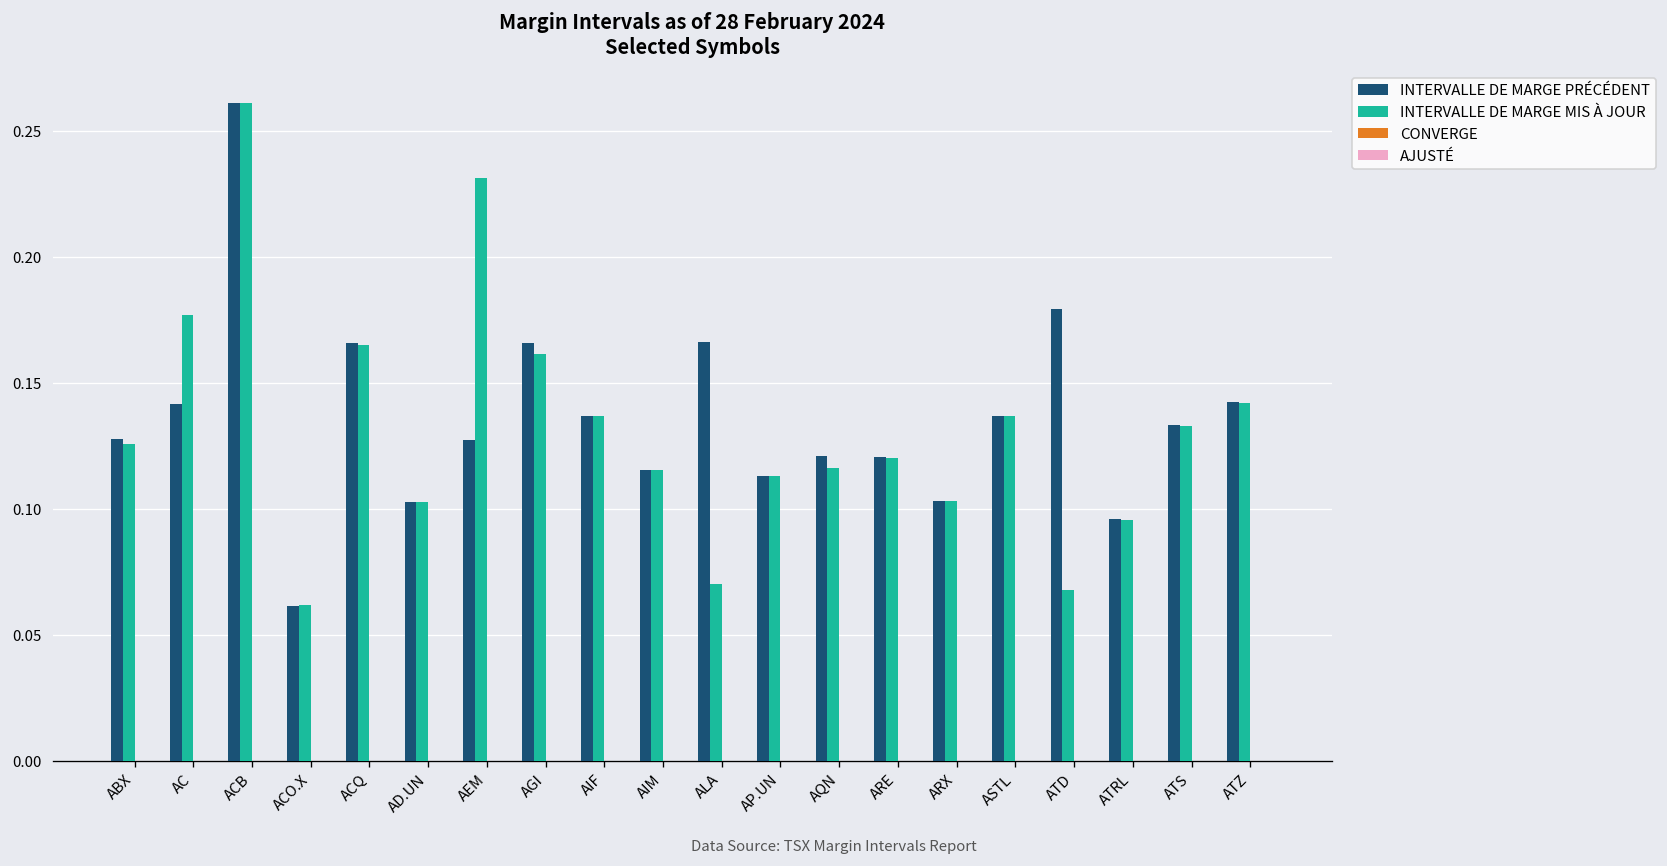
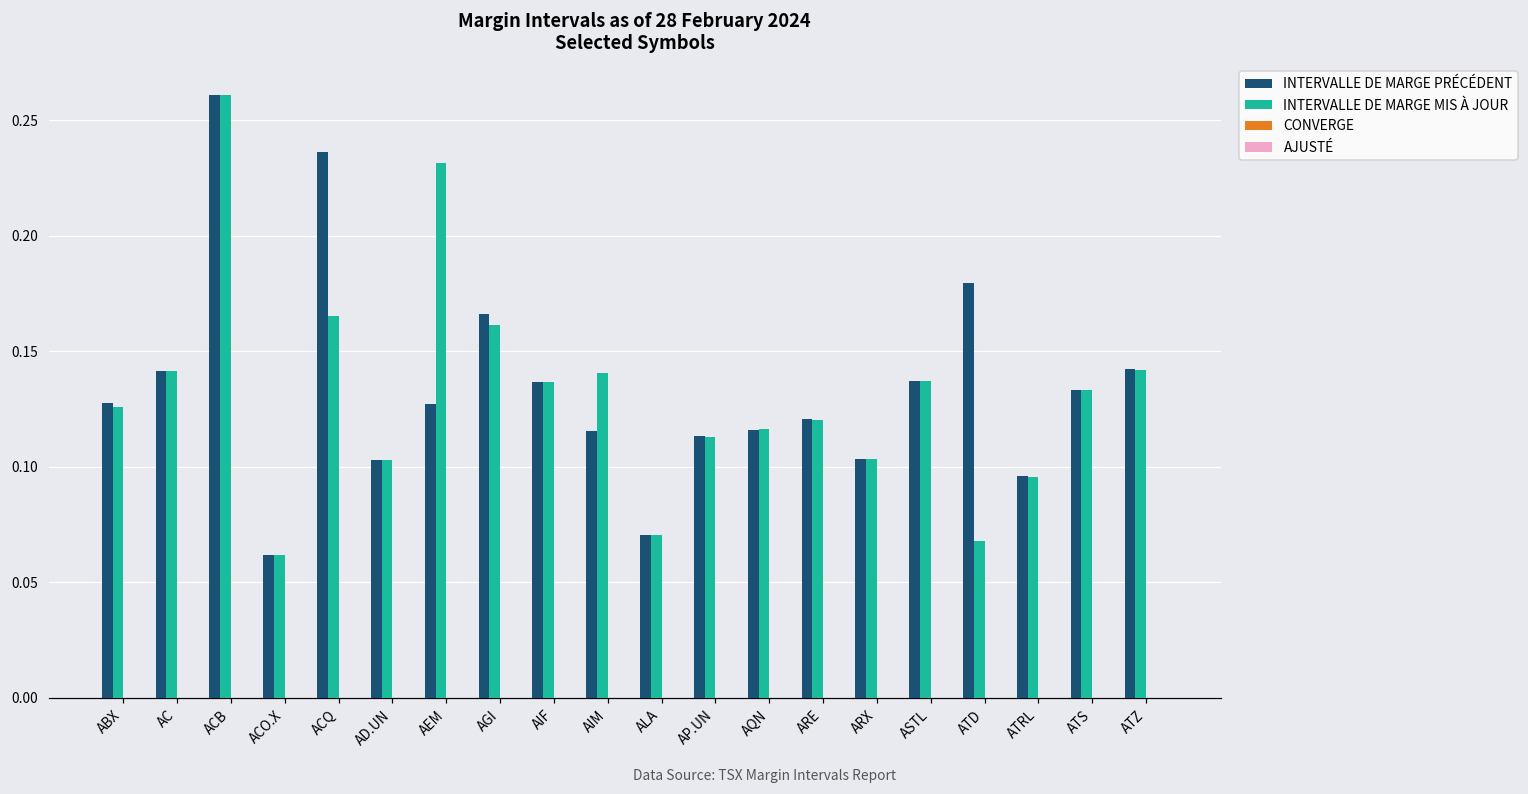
  {
    "INTERVALLE DE MARGE PRÉCÉDENT": {
      "ABX": 0.128,
      "AC": 0.141,
      "ACB": 0.261,
      "ACO.X": 0.062,
-     "ACQ": 0.166,
+     "ACQ": 0.236,
      "AD.UN": 0.103,
      "AEM": 0.127,
      "AGI": 0.166,
      "AIF": 0.137,
      "AIM": 0.115,
-     "ALA": 0.166,
+     "ALA": 0.070,
      "AP.UN": 0.113,
-     "AQN": 0.121,
+     "AQN": 0.116,
      "ARE": 0.120,
      "ARX": 0.103,
      "ASTL": 0.137,
      "ATD": 0.179,
      "ATRL": 0.096,
      "ATS": 0.133,
      "ATZ": 0.142
    },
    "INTERVALLE DE MARGE MIS À JOUR": {
      "ABX": 0.126,
-     "AC": 0.177,
+     "AC": 0.141,
      "ACB": 0.261,
      "ACO.X": 0.062,
      "ACQ": 0.165,
      "AD.UN": 0.103,
      "AEM": 0.231,
      "AGI": 0.161,
      "AIF": 0.137,
-     "AIM": 0.115,
+     "AIM": 0.140,
      "ALA": 0.070,
      "AP.UN": 0.113,
      "AQN": 0.116,
      "ARE": 0.120,
      "ARX": 0.103,
      "ASTL": 0.137,
      "ATD": 0.068,
      "ATRL": 0.096,
      "ATS": 0.133,
      "ATZ": 0.142
    },
    "CONVERGE": {
      "ABX": 0.000,
      "AC": 0.000,
      "ACB": 0.000,
      "ACO.X": 0.000,
      "ACQ": 0.000,
      "AD.UN": 0.000,
      "AEM": 0.000,
      "AGI": 0.000,
      "AIF": 0.000,
      "AIM": 0.000,
      "ALA": 0.000,
      "AP.UN": 0.000,
      "AQN": 0.000,
      "ARE": 0.000,
      "ARX": 0.000,
      "ASTL": 0.000,
      "ATD": 0.000,
      "ATRL": 0.000,
      "ATS": 0.000,
      "ATZ": 0.000
    },
    "AJUSTÉ": {
      "ABX": 0.000,
      "AC": 0.000,
      "ACB": 0.000,
      "ACO.X": 0.000,
      "ACQ": 0.000,
      "AD.UN": 0.000,
      "AEM": 0.000,
      "AGI": 0.000,
      "AIF": 0.000,
      "AIM": 0.000,
      "ALA": 0.000,
      "AP.UN": 0.000,
      "AQN": 0.000,
      "ARE": 0.000,
      "ARX": 0.000,
      "ASTL": 0.000,
      "ATD": 0.000,
      "ATRL": 0.000,
      "ATS": 0.000,
      "ATZ": 0.000
    }
  }
